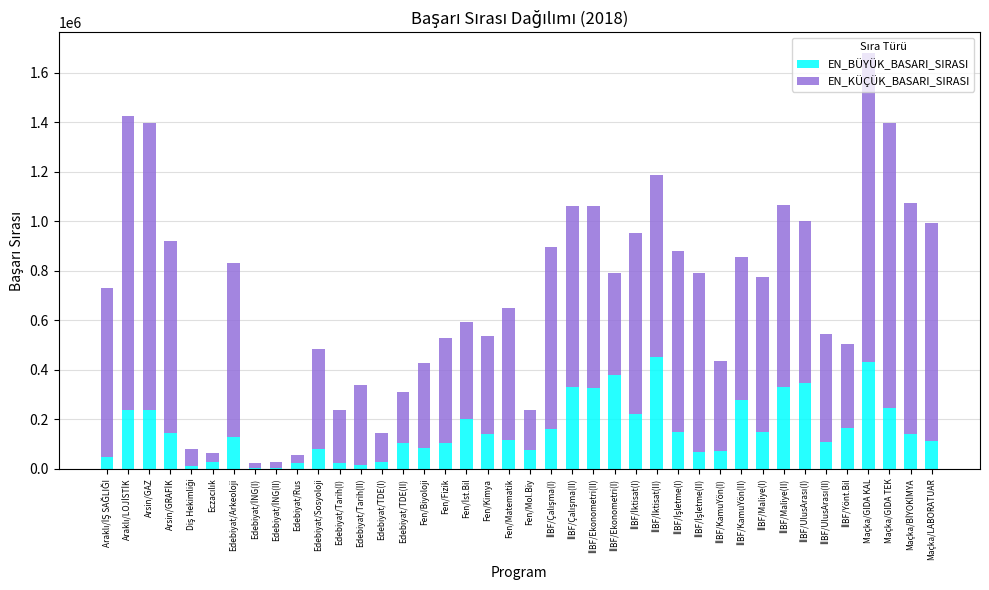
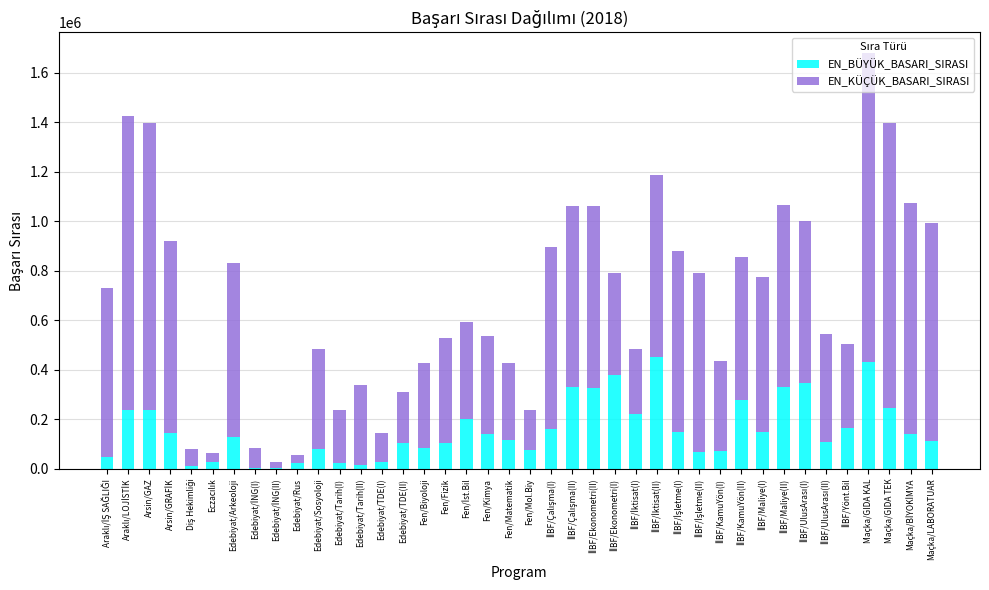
  {
    "EN_BÜYÜK_BASARI_SIRASI": {
      "Araklı/İŞ SAĞLIĞI": 50000,
      "Araklı/LOJİSTİK": 240000,
      "Arsin/GAZ": 240000,
      "Arsin/GRAFİK": 140000,
      "Diş Hekimliği": 10000,
      "Eczacılık": 30000,
      "Edebiyat/Arkeoloji": 130000,
      "Edebiyat/Rus": 20000,
      "Edebiyat/Sosyoloji": 80000,
      "Edebiyat/Tarih(I)": 20000,
      "Edebiyat/Tarih(II)": 20000,
      "Edebiyat/TDE(I)": 30000,
      "Edebiyat/TDE(II)": 100000,
      "Fen/Biyoloji": 90000,
      "Fen/Fizik": 110000,
      "Fen/İst.Bil": 200000,
      "Fen/Kimya": 140000,
      "Fen/Matematik": 120000,
      "Fen/Mol.Biy": 70000,
      "İİBF/Çalışma(I)": 160000,
      "İİBF/Çalışma(II)": 330000,
      "İİBF/Ekonometri(II)": 330000,
      "İİBF/Ekonometri(I)": 380000,
      "İİBF/İktisat(I)": 220000,
      "İİBF/İktisat(II)": 450000,
      "İİBF/İşletme(I)": 150000,
      "İİBF/İşletme(II)": 70000,
      "İİBF/KamuYön(I)": 70000,
      "İİBF/KamuYön(II)": 280000,
      "İİBF/Maliye(I)": 150000,
      "İİBF/Maliye(II)": 330000,
      "İİBF/UlusArası(I)": 350000,
      "İİBF/UlusArası(II)": 110000,
      "İİBF/Yönt.Bil": 160000,
      "Maçka/GIDA KAL": 430000,
      "Maçka/GIDA TEK": 250000,
      "Maçka/BİYOKİMYA": 140000,
      "Maçka/LABORATUAR": 110000
    },
    "EN_KÜÇÜK_BASARI_SIRASI": {
      "Araklı/İŞ SAĞLIĞI": 680000,
      "Araklı/LOJİSTİK": 1190000,
      "Arsin/GAZ": 1160000,
      "Arsin/GRAFİK": 780000,
      "Diş Hekimliği": 70000,
      "Eczacılık": 40000,
      "Edebiyat/Arkeoloji": 710000,
-     "Edebiyat/İNG(I)": 20000,
+     "Edebiyat/İNG(I)": 80000,
      "Edebiyat/İNG(II)": 20000,
      "Edebiyat/Rus": 30000,
      "Edebiyat/Sosyoloji": 400000,
      "Edebiyat/Tarih(I)": 210000,
      "Edebiyat/Tarih(II)": 320000,
      "Edebiyat/TDE(I)": 110000,
      "Edebiyat/TDE(II)": 210000,
      "Fen/Biyoloji": 340000,
      "Fen/Fizik": 420000,
      "Fen/İst.Bil": 390000,
      "Fen/Kimya": 400000,
-     "Fen/Matematik": 540000,
+     "Fen/Matematik": 310000,
      "Fen/Mol.Biy": 160000,
      "İİBF/Çalışma(I)": 730000,
      "İİBF/Çalışma(II)": 730000,
      "İİBF/Ekonometri(II)": 740000,
      "İİBF/Ekonometri(I)": 410000,
-     "İİBF/İktisat(I)": 730000,
+     "İİBF/İktisat(I)": 260000,
      "İİBF/İktisat(II)": 740000,
      "İİBF/İşletme(I)": 730000,
      "İİBF/İşletme(II)": 720000,
      "İİBF/KamuYön(I)": 360000,
      "İİBF/KamuYön(II)": 580000,
      "İİBF/Maliye(I)": 620000,
      "İİBF/Maliye(II)": 730000,
      "İİBF/UlusArası(I)": 650000,
      "İİBF/UlusArası(II)": 440000,
      "İİBF/Yönt.Bil": 340000,
      "Maçka/GIDA TEK": 1150000,
      "Maçka/BİYOKİMYA": 930000,
      "Maçka/LABORATUAR": 880000
    }
  }
